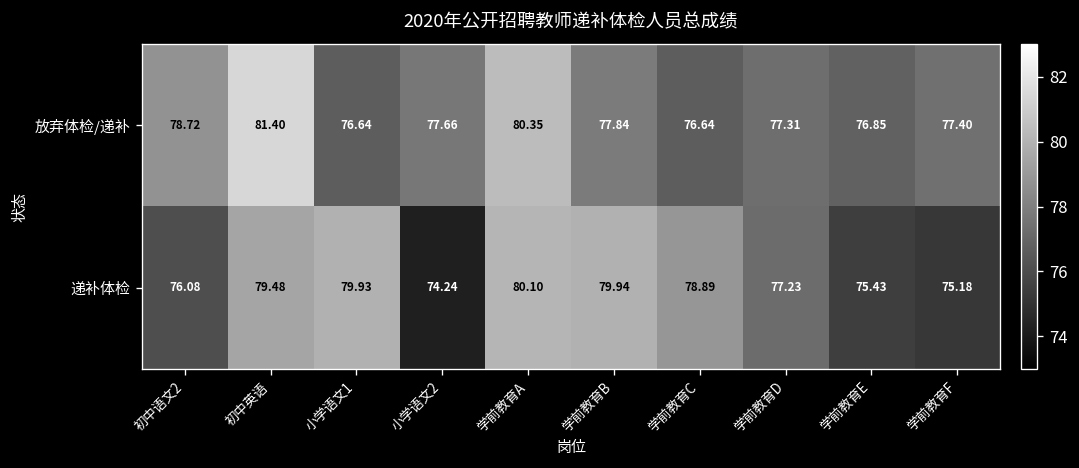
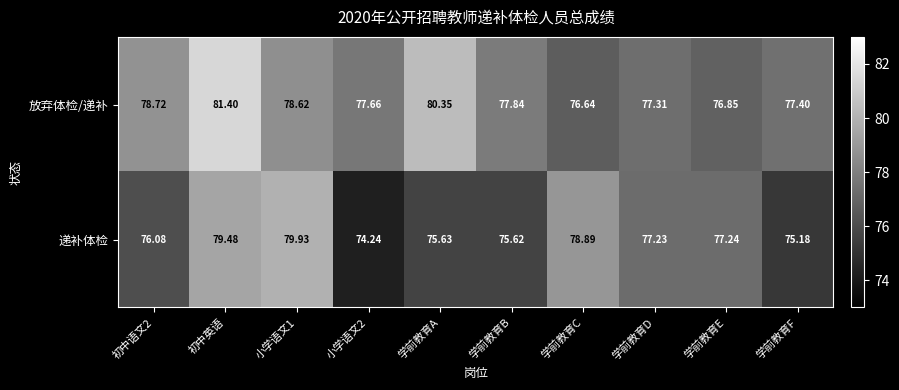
  {
    "放弃体检/递补": {
      "初中语文2": 78.72,
      "初中英语": 81.40,
-     "小学语文1": 76.64,
+     "小学语文1": 78.62,
      "小学语文2": 77.66,
      "学前教育A": 80.35,
      "学前教育B": 77.84,
      "学前教育C": 76.64,
      "学前教育D": 77.31,
      "学前教育E": 76.85,
      "学前教育F": 77.40
    },
    "递补体检": {
      "初中语文2": 76.08,
      "初中英语": 79.48,
      "小学语文1": 79.93,
      "小学语文2": 74.24,
-     "学前教育A": 80.10,
-     "学前教育B": 79.94,
+     "学前教育A": 75.63,
+     "学前教育B": 75.62,
      "学前教育C": 78.89,
      "学前教育D": 77.23,
-     "学前教育E": 75.43,
+     "学前教育E": 77.24,
      "学前教育F": 75.18
    }
  }
